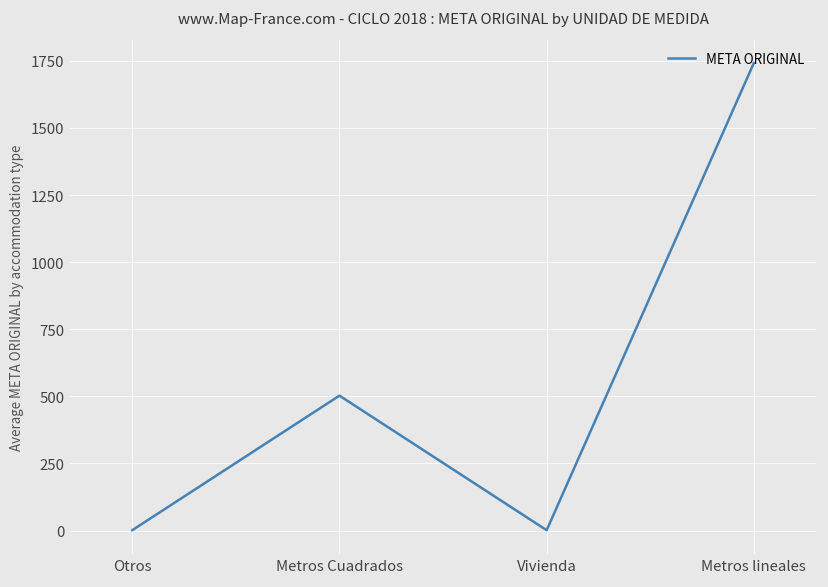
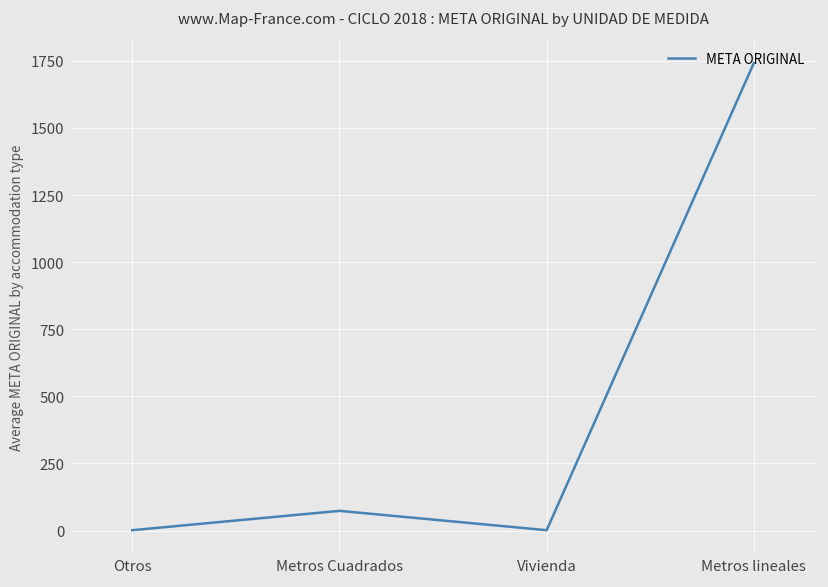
  {
    "Otros": 0,
-   "Metros Cuadrados": 500,
+   "Metros Cuadrados": 70,
    "Vivienda": 0,
    "Metros lineales": 1740
  }
